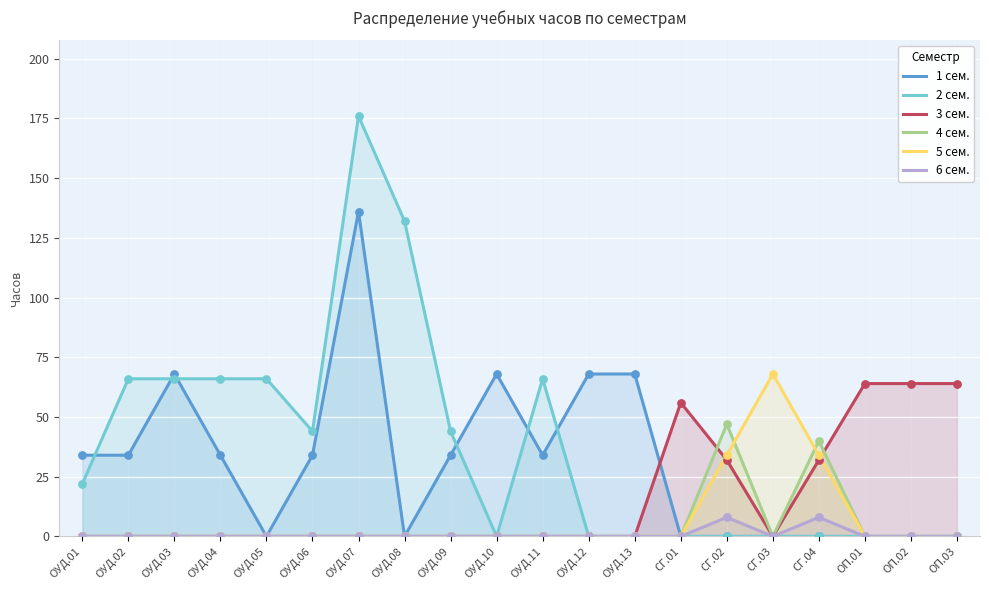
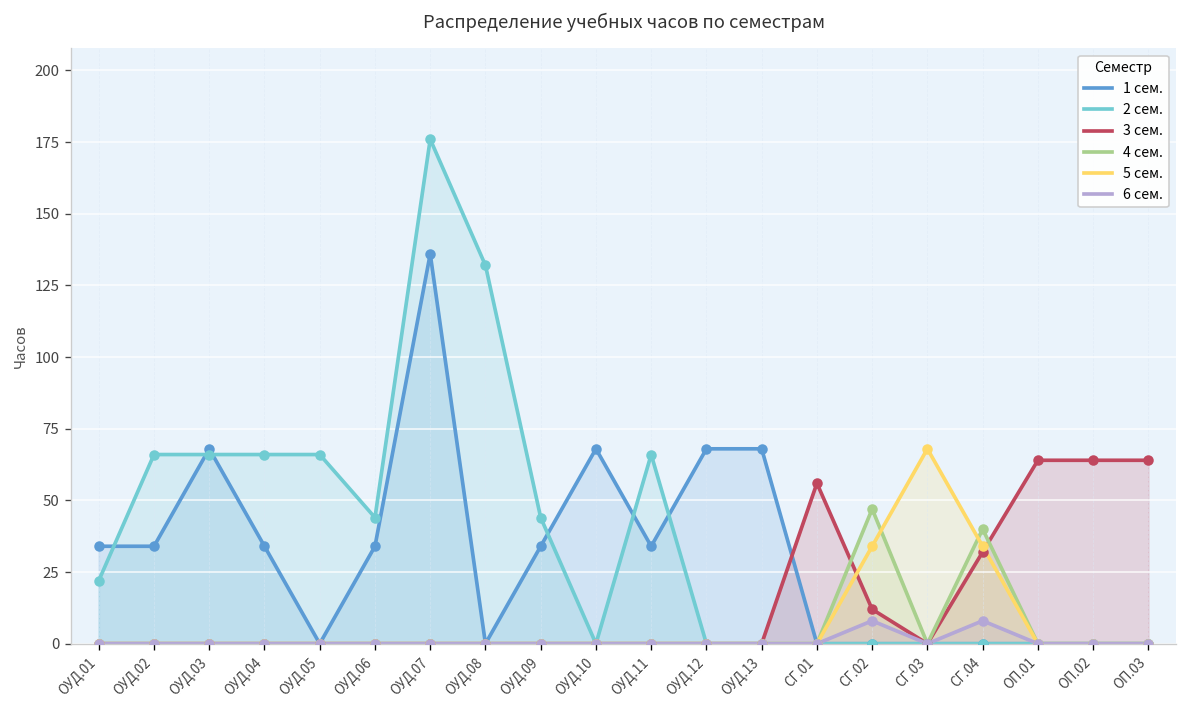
  {
    "3 сем.": {
      "СГ.01": 56,
-     "СГ.02": 32,
+     "СГ.02": 12,
      "СГ.04": 32,
      "ОП.01": 64,
      "ОП.02": 64,
      "ОП.03": 64
    },
    "4 сем.": {
      "СГ.02": 47,
      "СГ.04": 40
    },
    "5 сем.": {
      "СГ.02": 34,
      "СГ.03": 68,
      "СГ.04": 34
    },
    "6 сем.": {
      "СГ.02": 8,
      "СГ.04": 8
    }
  }
